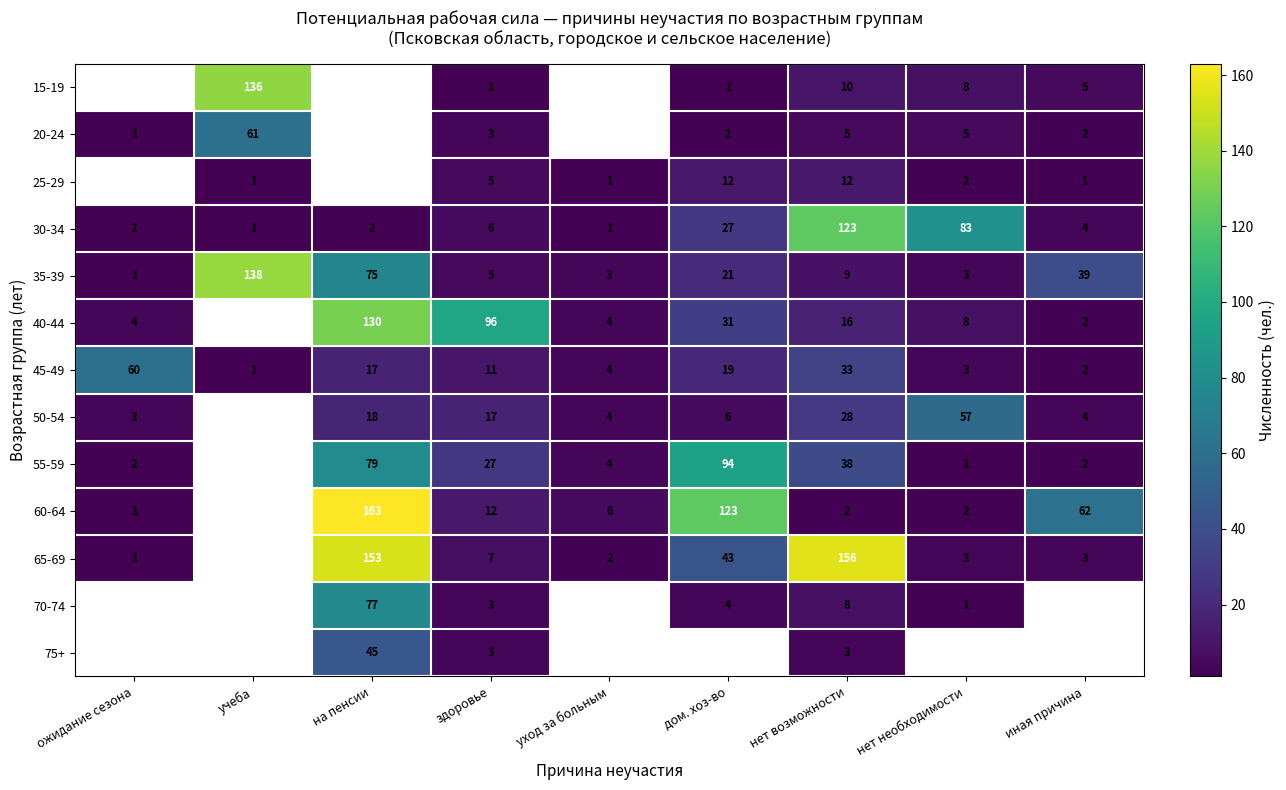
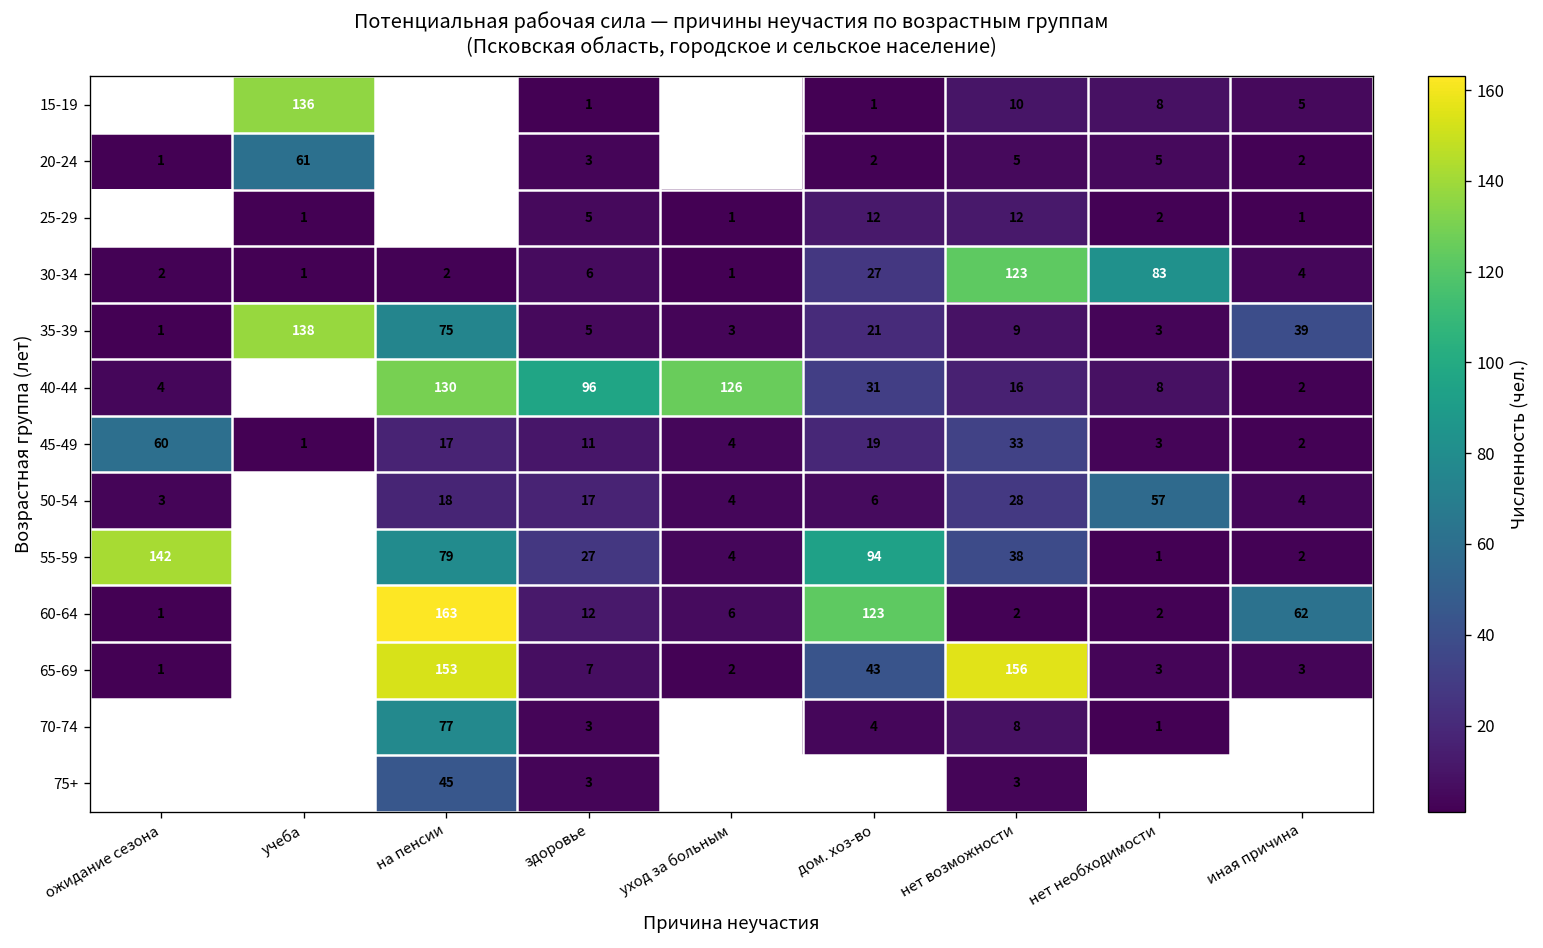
  {
    "15-19": {
      "учеба": 136,
      "здоровье": 1,
      "дом. хоз-во": 1,
      "нет возможности": 10,
      "нет необходимости": 8,
      "иная причина": 5
    },
    "20-24": {
      "ожидание сезона": 1,
      "учеба": 61,
      "здоровье": 3,
      "дом. хоз-во": 2,
      "нет возможности": 5,
      "нет необходимости": 5,
      "иная причина": 2
    },
    "25-29": {
      "учеба": 1,
      "здоровье": 5,
      "уход за больным": 1,
      "дом. хоз-во": 12,
      "нет возможности": 12,
      "нет необходимости": 2,
      "иная причина": 1
    },
    "30-34": {
      "ожидание сезона": 2,
      "учеба": 1,
      "на пенсии": 2,
      "здоровье": 6,
      "уход за больным": 1,
      "дом. хоз-во": 27,
      "нет возможности": 123,
      "нет необходимости": 83,
      "иная причина": 4
    },
    "35-39": {
      "ожидание сезона": 1,
      "учеба": 138,
      "на пенсии": 75,
      "здоровье": 5,
      "уход за больным": 3,
      "дом. хоз-во": 21,
      "нет возможности": 9,
      "нет необходимости": 3,
      "иная причина": 39
    },
    "40-44": {
      "ожидание сезона": 4,
      "на пенсии": 130,
      "здоровье": 96,
-     "уход за больным": 4,
+     "уход за больным": 126,
      "дом. хоз-во": 31,
      "нет возможности": 16,
      "нет необходимости": 8,
      "иная причина": 2
    },
    "45-49": {
      "ожидание сезона": 60,
      "учеба": 1,
      "на пенсии": 17,
      "здоровье": 11,
      "уход за больным": 4,
      "дом. хоз-во": 19,
      "нет возможности": 33,
      "нет необходимости": 3,
      "иная причина": 2
    },
    "50-54": {
      "ожидание сезона": 3,
      "на пенсии": 18,
      "здоровье": 17,
      "уход за больным": 4,
      "дом. хоз-во": 6,
      "нет возможности": 28,
      "нет необходимости": 57,
      "иная причина": 4
    },
    "55-59": {
-     "ожидание сезона": 2,
+     "ожидание сезона": 142,
      "на пенсии": 79,
      "здоровье": 27,
      "уход за больным": 4,
      "дом. хоз-во": 94,
      "нет возможности": 38,
      "нет необходимости": 1,
      "иная причина": 2
    },
    "60-64": {
      "ожидание сезона": 1,
      "на пенсии": 163,
      "здоровье": 12,
      "уход за больным": 6,
      "дом. хоз-во": 123,
      "нет возможности": 2,
      "нет необходимости": 2,
      "иная причина": 62
    },
    "65-69": {
      "ожидание сезона": 1,
      "на пенсии": 153,
      "здоровье": 7,
      "уход за больным": 2,
      "дом. хоз-во": 43,
      "нет возможности": 156,
      "нет необходимости": 3,
      "иная причина": 3
    },
    "70-74": {
      "на пенсии": 77,
      "здоровье": 3,
      "дом. хоз-во": 4,
      "нет возможности": 8,
      "нет необходимости": 1
    },
    "75+": {
      "на пенсии": 45,
      "здоровье": 3,
      "нет возможности": 3
    }
  }
